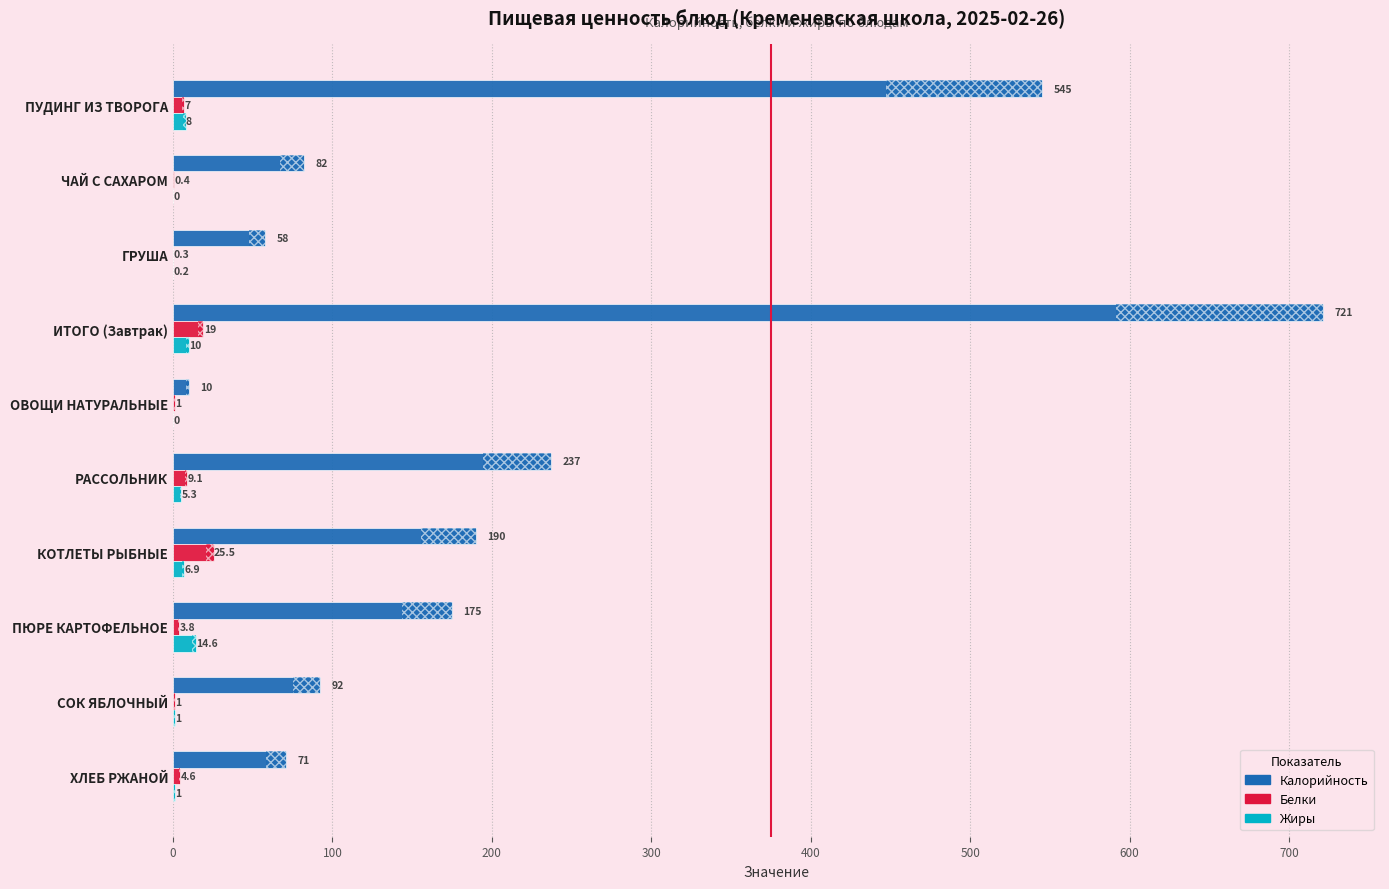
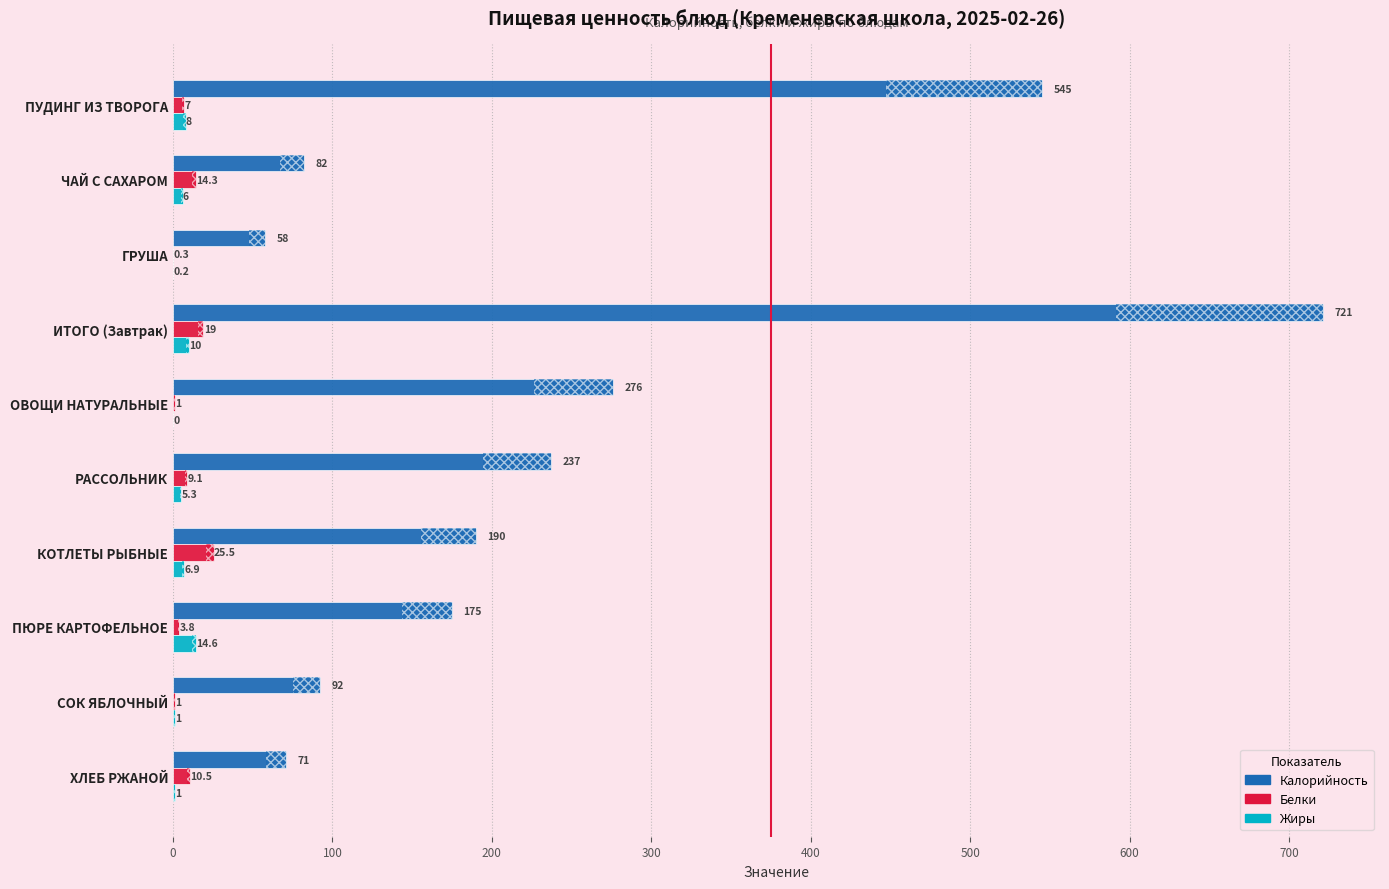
  {
    "Калорийность": {
      "ПУДИНГ ИЗ ТВОРОГА": 545,
      "ЧАЙ С САХАРОМ": 82,
      "ГРУША": 58,
      "ИТОГО (Завтрак)": 721,
-     "ОВОЩИ НАТУРАЛЬНЫЕ": 10,
+     "ОВОЩИ НАТУРАЛЬНЫЕ": 276,
      "РАССОЛЬНИК": 237,
      "КОТЛЕТЫ РЫБНЫЕ": 190,
      "ПЮРЕ КАРТОФЕЛЬНОЕ": 175,
      "СОК ЯБЛОЧНЫЙ": 92,
      "ХЛЕБ РЖАНОЙ": 71
    },
    "Белки": {
      "ПУДИНГ ИЗ ТВОРОГА": 7,
-     "ЧАЙ С САХАРОМ": 0.4,
+     "ЧАЙ С САХАРОМ": 14.3,
      "ГРУША": 0.3,
      "ИТОГО (Завтрак)": 19,
      "ОВОЩИ НАТУРАЛЬНЫЕ": 1,
      "РАССОЛЬНИК": 9.1,
      "КОТЛЕТЫ РЫБНЫЕ": 25.5,
      "ПЮРЕ КАРТОФЕЛЬНОЕ": 3.8,
      "СОК ЯБЛОЧНЫЙ": 1,
-     "ХЛЕБ РЖАНОЙ": 4.6
+     "ХЛЕБ РЖАНОЙ": 10.5
    },
    "Жиры": {
      "ПУДИНГ ИЗ ТВОРОГА": 8,
-     "ЧАЙ С САХАРОМ": 0,
+     "ЧАЙ С САХАРОМ": 6,
      "ГРУША": 0.2,
      "ИТОГО (Завтрак)": 10,
      "ОВОЩИ НАТУРАЛЬНЫЕ": 0,
      "РАССОЛЬНИК": 5.3,
      "КОТЛЕТЫ РЫБНЫЕ": 6.9,
      "ПЮРЕ КАРТОФЕЛЬНОЕ": 14.6,
      "СОК ЯБЛОЧНЫЙ": 1,
      "ХЛЕБ РЖАНОЙ": 1
    }
  }
